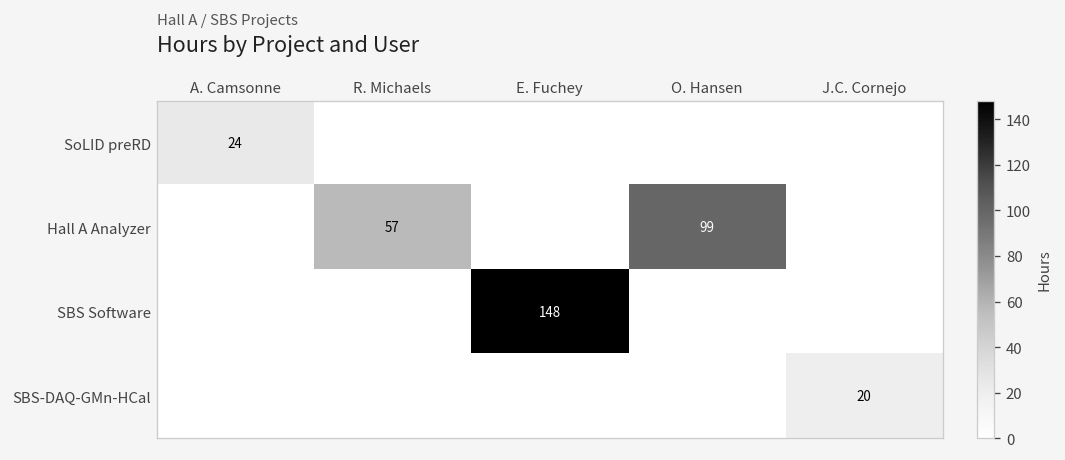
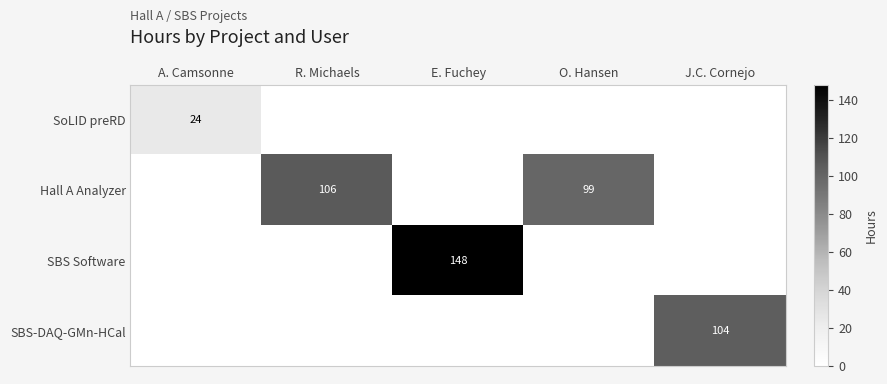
  {
    "SoLID preRD": {
      "A. Camsonne": 24
    },
    "Hall A Analyzer": {
-     "R. Michaels": 57,
+     "R. Michaels": 106,
      "O. Hansen": 99
    },
    "SBS Software": {
      "E. Fuchey": 148
    },
    "SBS-DAQ-GMn-HCal": {
-     "J.C. Cornejo": 20
+     "J.C. Cornejo": 104
    }
  }
